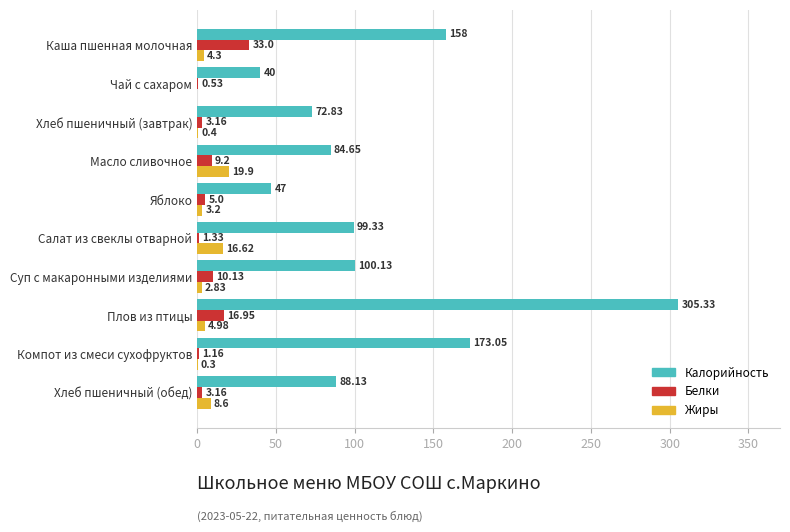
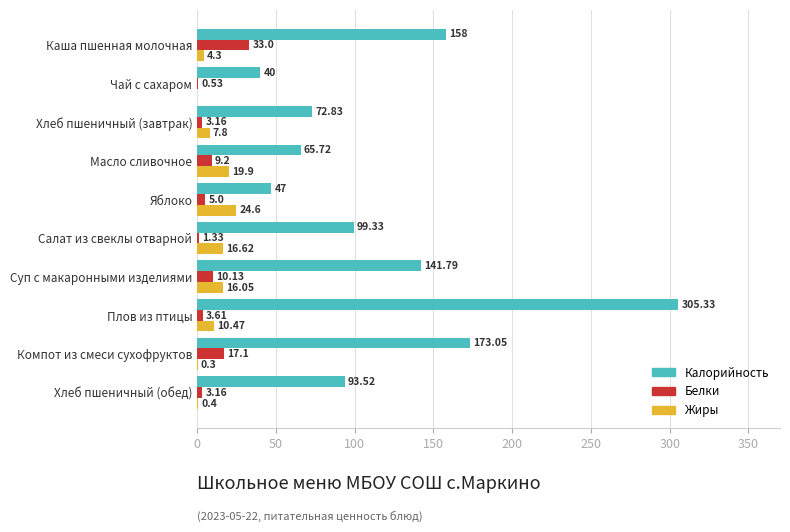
  {
    "Калорийность": {
      "Каша пшенная молочная": 158,
      "Чай с сахаром": 40,
      "Хлеб пшеничный (завтрак)": 72.83,
-     "Масло сливочное": 84.65,
+     "Масло сливочное": 65.72,
      "Яблоко": 47,
      "Салат из свеклы отварной": 99.33,
-     "Суп с макаронными изделиями": 100.13,
+     "Суп с макаронными изделиями": 141.79,
      "Плов из птицы": 305.33,
      "Компот из смеси сухофруктов": 173.05,
-     "Хлеб пшеничный (обед)": 88.13
+     "Хлеб пшеничный (обед)": 93.52
    },
    "Белки": {
      "Каша пшенная молочная": 33.0,
      "Чай с сахаром": 0.53,
      "Хлеб пшеничный (завтрак)": 3.16,
      "Масло сливочное": 9.2,
      "Яблоко": 5.0,
      "Салат из свеклы отварной": 1.33,
      "Суп с макаронными изделиями": 10.13,
-     "Плов из птицы": 16.95,
-     "Компот из смеси сухофруктов": 1.16,
+     "Плов из птицы": 3.61,
+     "Компот из смеси сухофруктов": 17.1,
      "Хлеб пшеничный (обед)": 3.16
    },
    "Жиры": {
      "Каша пшенная молочная": 4.3,
-     "Хлеб пшеничный (завтрак)": 0.4,
+     "Хлеб пшеничный (завтрак)": 7.8,
      "Масло сливочное": 19.9,
-     "Яблоко": 3.2,
+     "Яблоко": 24.6,
      "Салат из свеклы отварной": 16.62,
-     "Суп с макаронными изделиями": 2.83,
-     "Плов из птицы": 4.98,
+     "Суп с макаронными изделиями": 16.05,
+     "Плов из птицы": 10.47,
      "Компот из смеси сухофруктов": 0.3,
-     "Хлеб пшеничный (обед)": 8.6
+     "Хлеб пшеничный (обед)": 0.4
    }
  }
